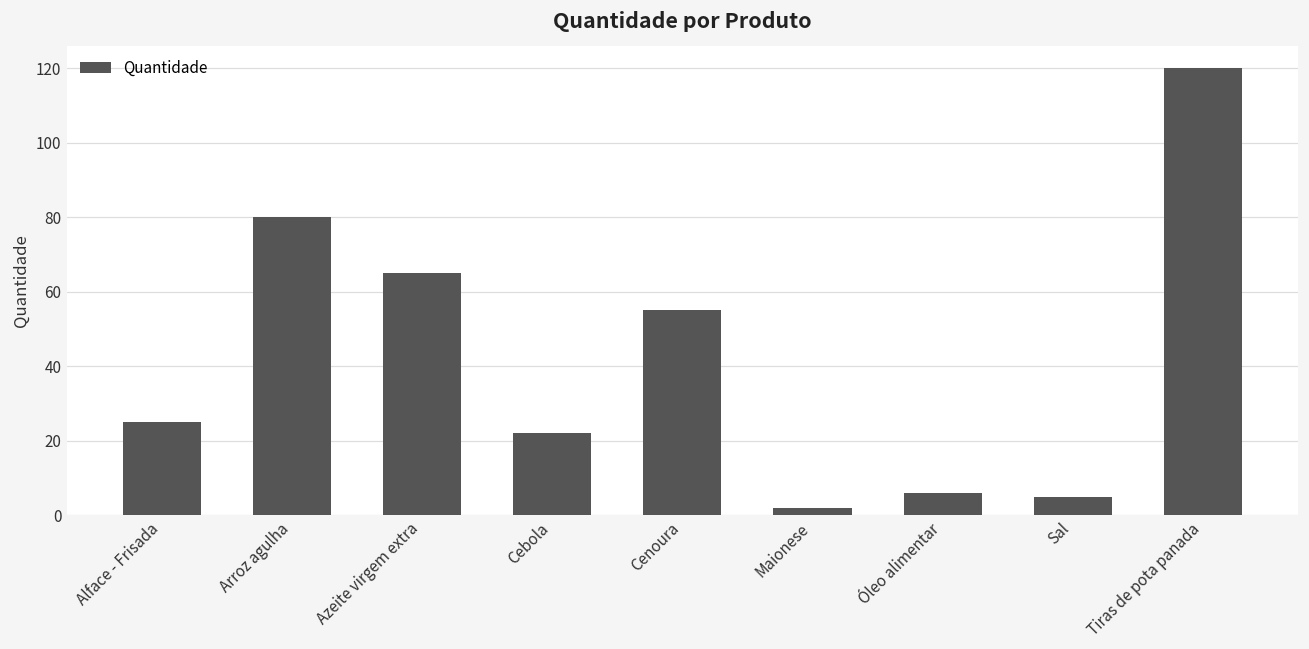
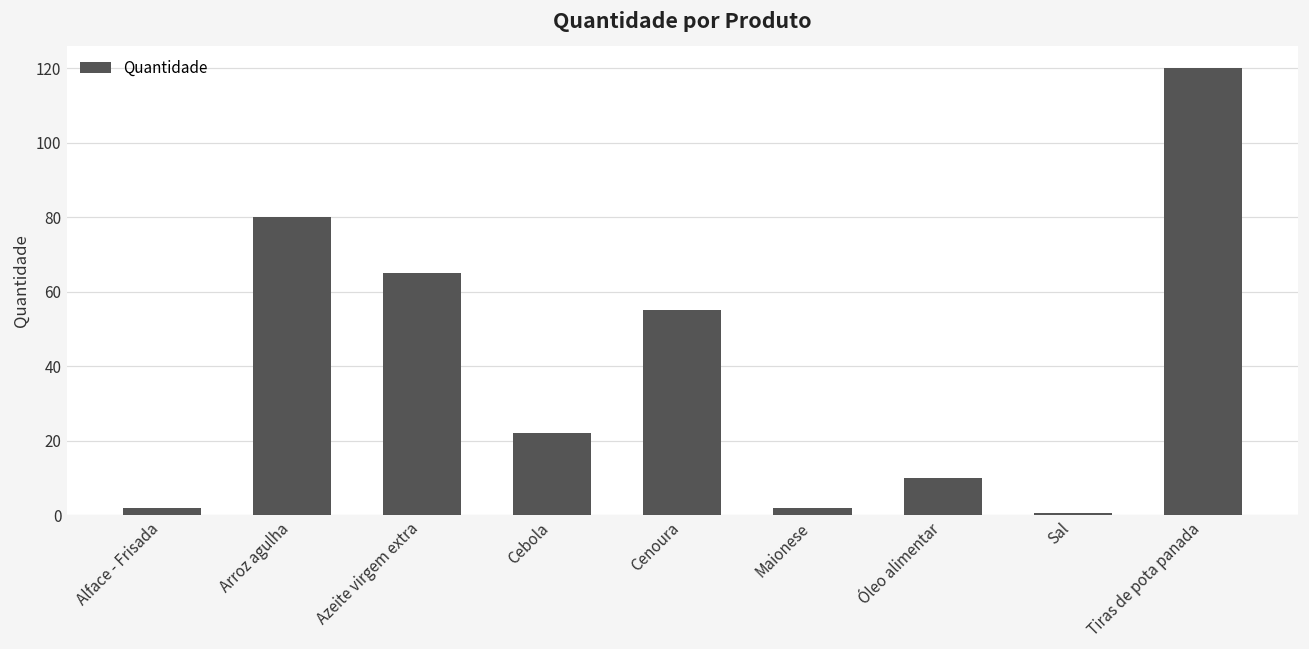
  {
-   "Alface - Frisada": 25,
+   "Alface - Frisada": 2,
    "Arroz agulha": 80,
    "Azeite virgem extra": 65,
    "Cebola": 22,
    "Cenoura": 55,
    "Maionese": 2,
-   "Óleo alimentar": 6,
-   "Sal": 5,
+   "Óleo alimentar": 10,
+   "Sal": 1,
    "Tiras de pota panada": 120
  }
